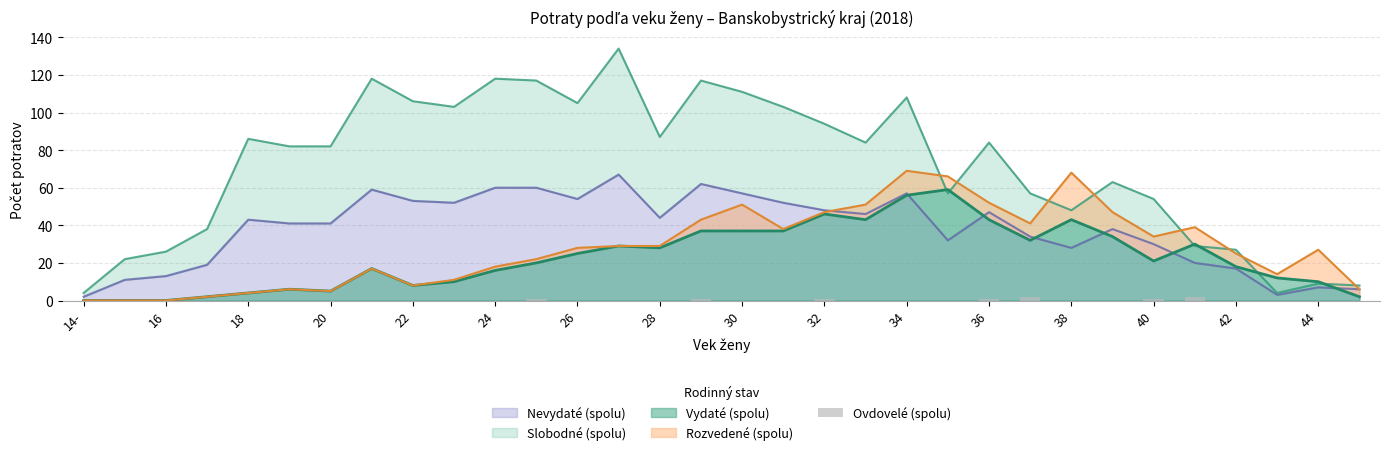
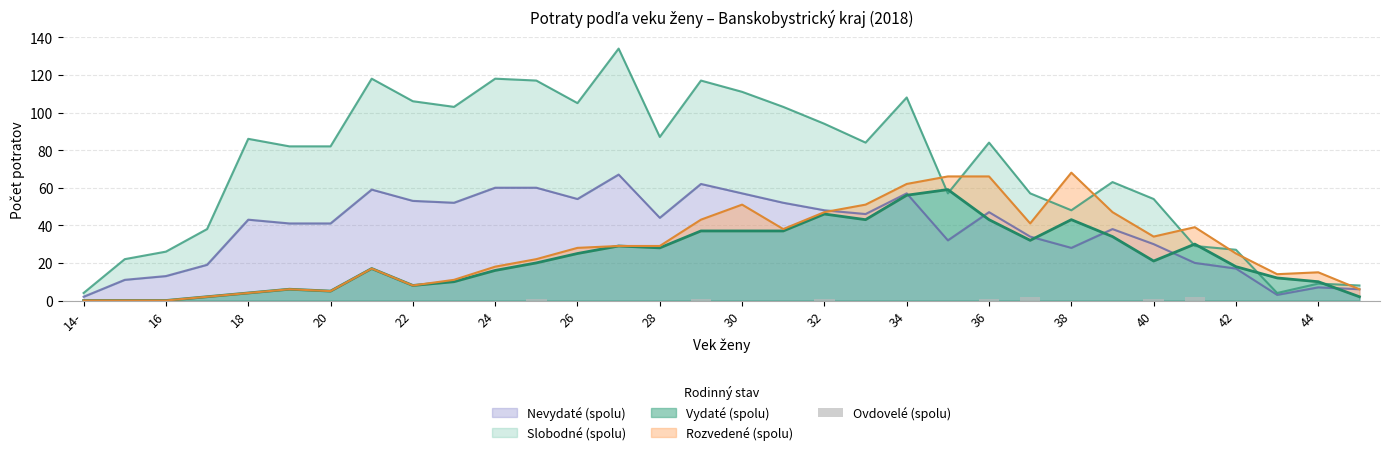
  {
    "Rozvedené (spolu)": {
      "24": 2,
      "26": 3,
      "30": 14,
-     "34": 13,
-     "36": 9,
+     "34": 6,
+     "36": 23,
      "38": 25,
      "40": 13,
      "42": 7,
-     "44": 17
+     "44": 5
    }
  }
